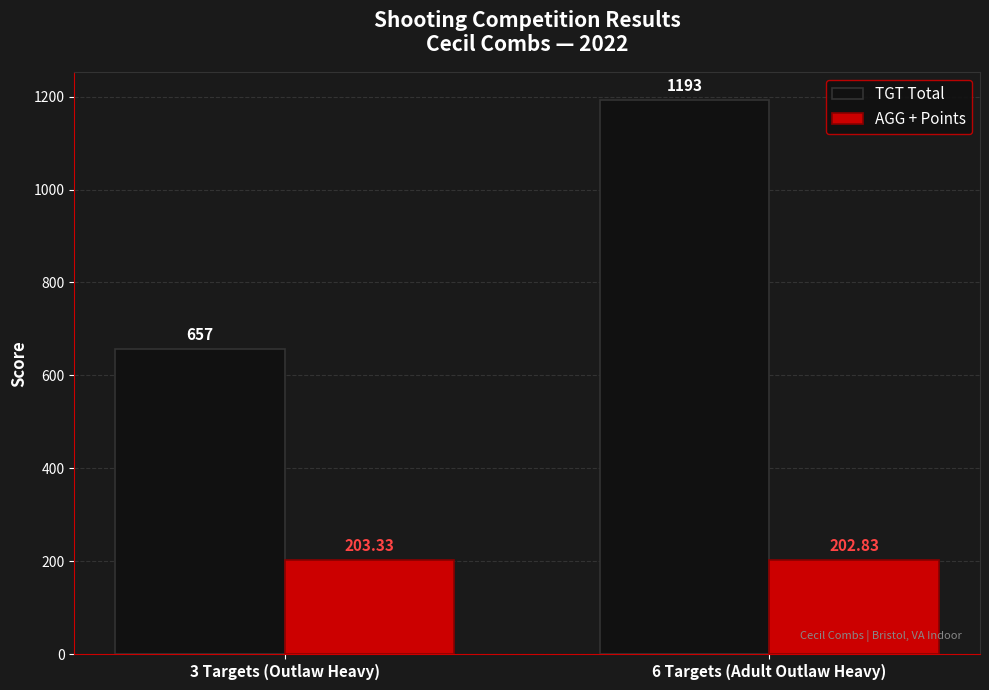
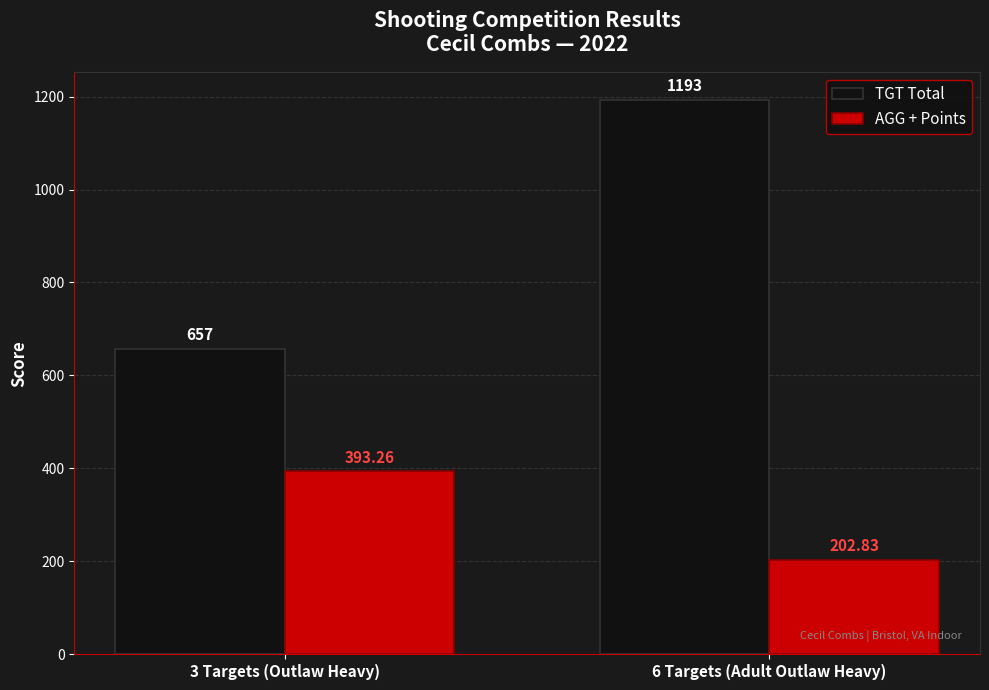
  {
    "TGT Total": {
      "3 Targets (Outlaw Heavy)": 657,
      "6 Targets (Adult Outlaw Heavy)": 1193
    },
    "AGG + Points": {
-     "3 Targets (Outlaw Heavy)": 203.33,
+     "3 Targets (Outlaw Heavy)": 393.26,
      "6 Targets (Adult Outlaw Heavy)": 202.83
    }
  }
